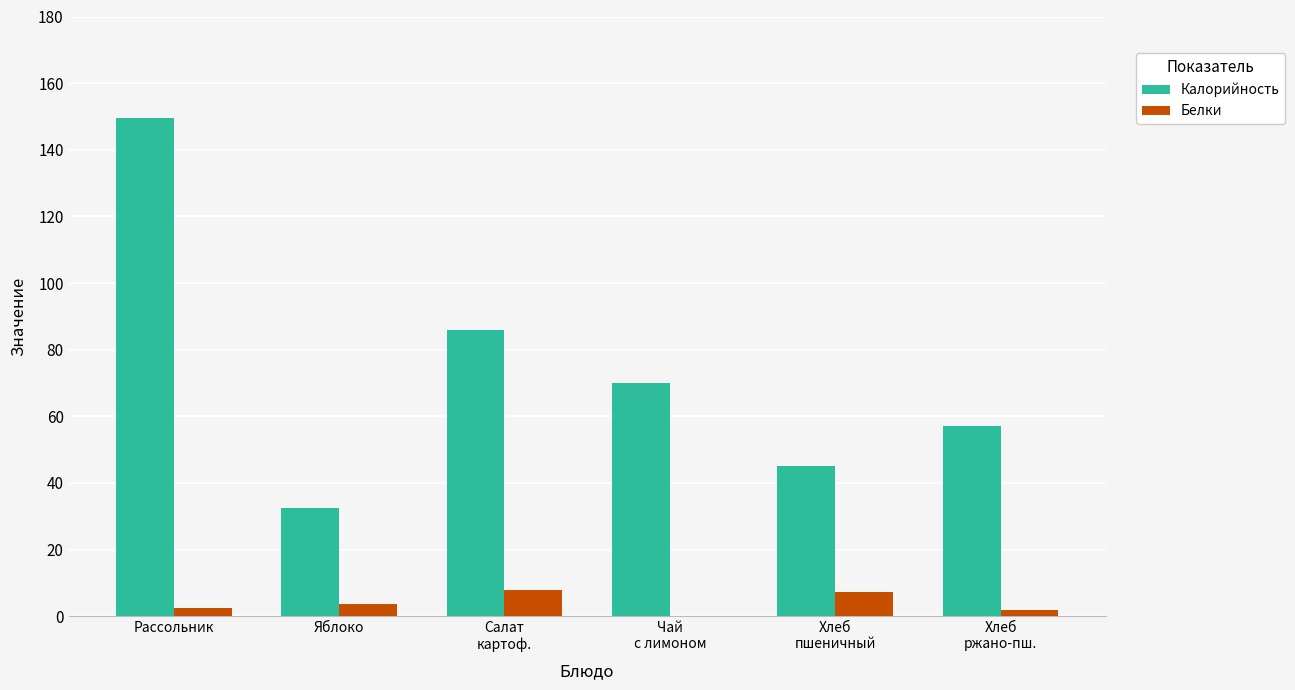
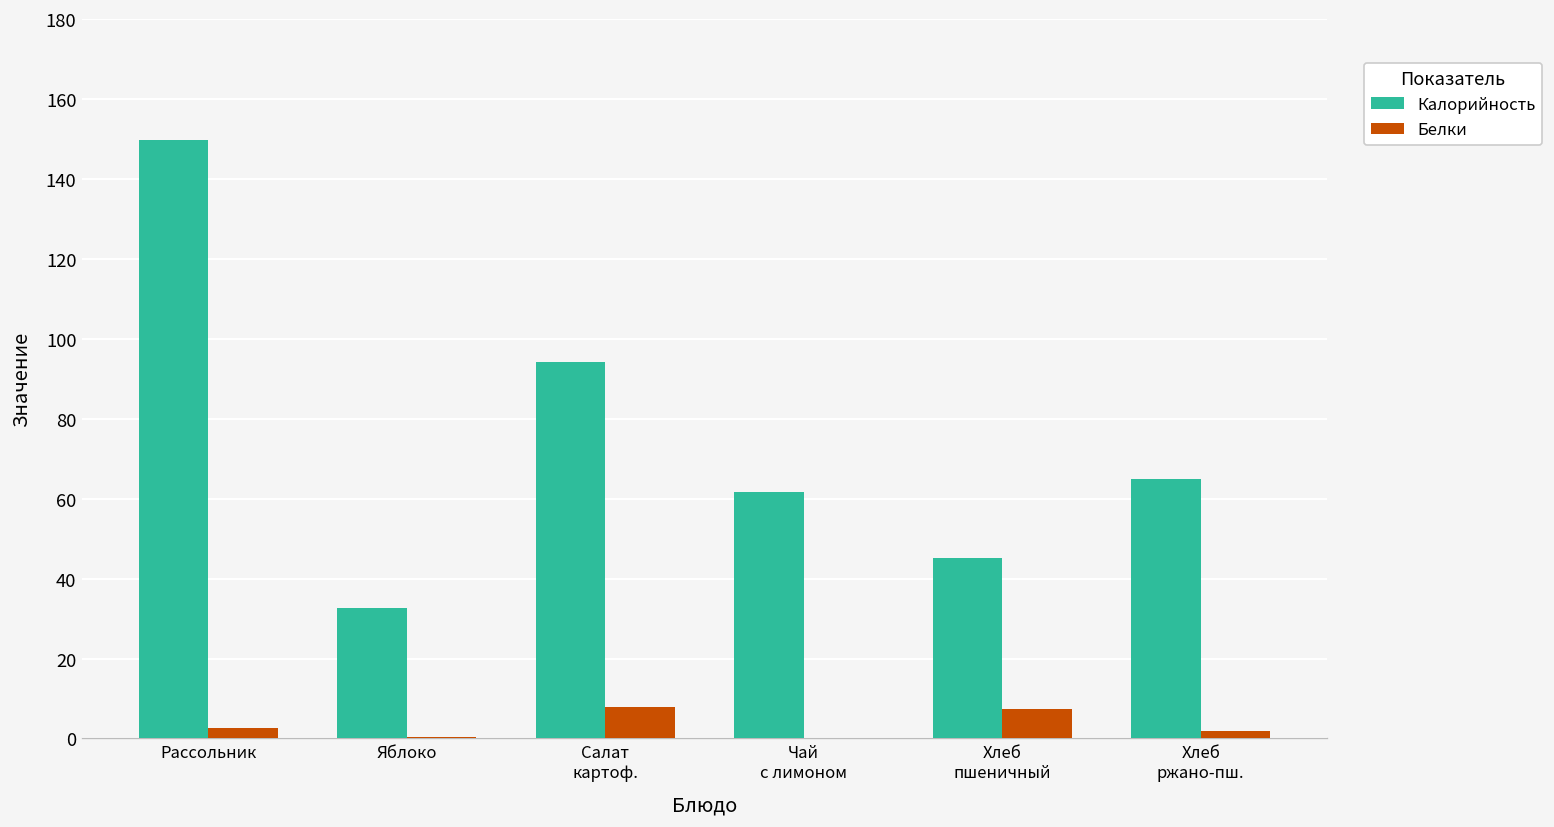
  {
    "Калорийность": {
      "Рассольник": 150,
      "Яблоко": 33,
-     "Салат картоф.": 86,
-     "Чай с лимоном": 70,
+     "Салат картоф.": 94,
+     "Чай с лимоном": 62,
      "Хлеб пшеничный": 45,
-     "Хлеб ржано-пш.": 57
+     "Хлеб ржано-пш.": 65
    },
    "Белки": {
      "Рассольник": 3,
-     "Яблоко": 4,
+     "Яблоко": 0,
      "Салат картоф.": 8,
      "Хлеб пшеничный": 7,
      "Хлеб ржано-пш.": 2
    }
  }
